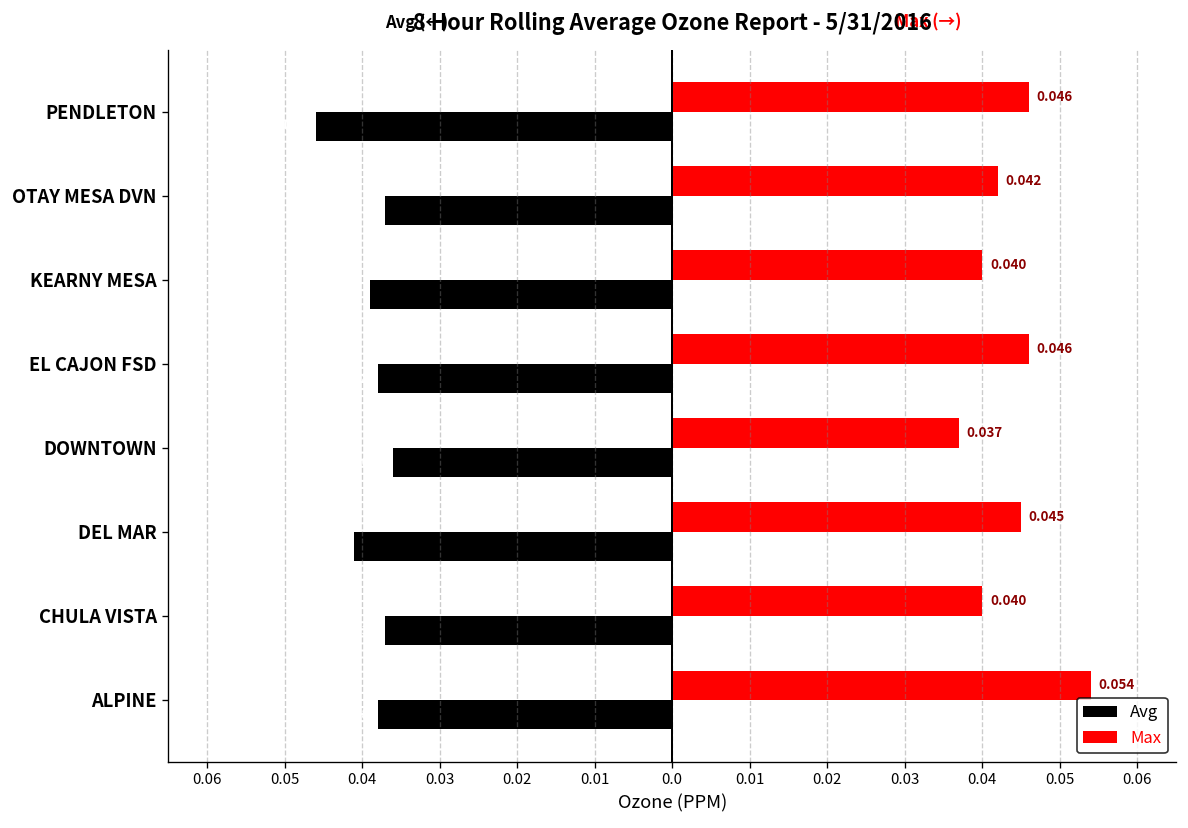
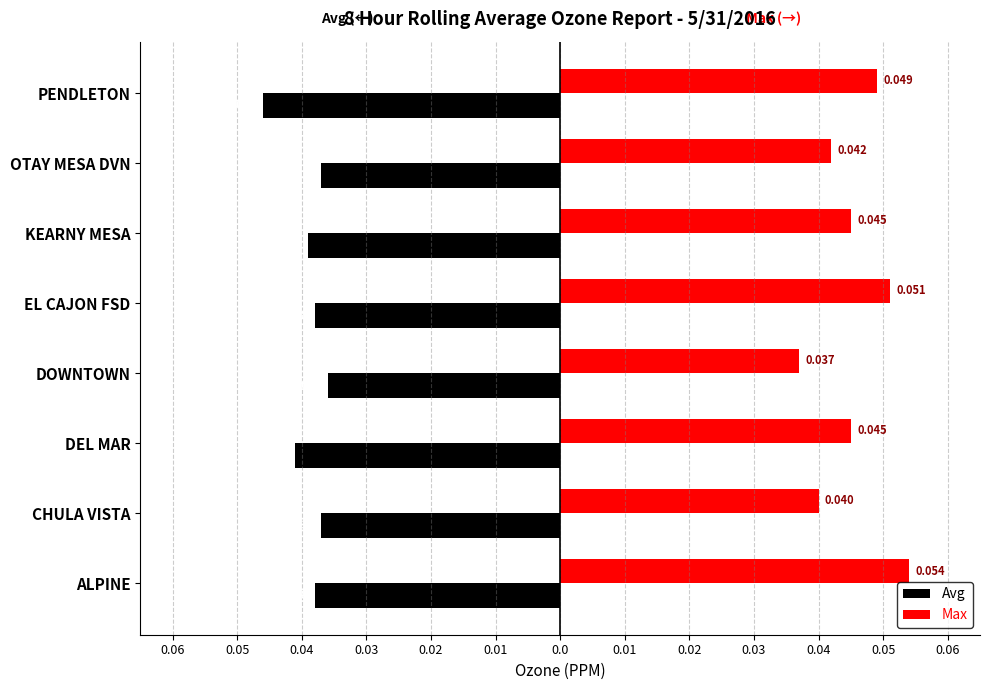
  {
    "Max": {
-     "PENDLETON": 0.046,
+     "PENDLETON": 0.049,
      "OTAY MESA DVN": 0.042,
-     "KEARNY MESA": 0.040,
-     "EL CAJON FSD": 0.046,
+     "KEARNY MESA": 0.045,
+     "EL CAJON FSD": 0.051,
      "DOWNTOWN": 0.037,
      "DEL MAR": 0.045,
      "CHULA VISTA": 0.040,
      "ALPINE": 0.054
    }
  }
